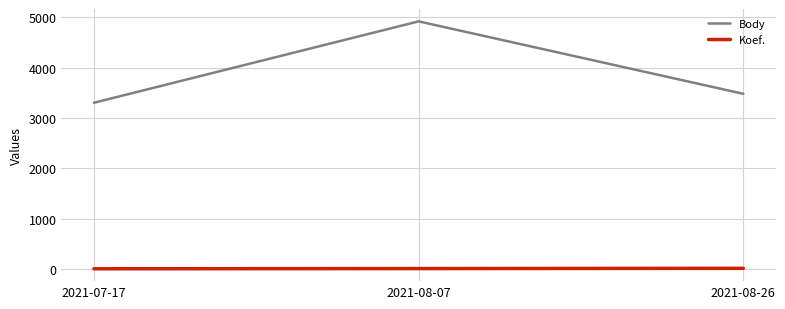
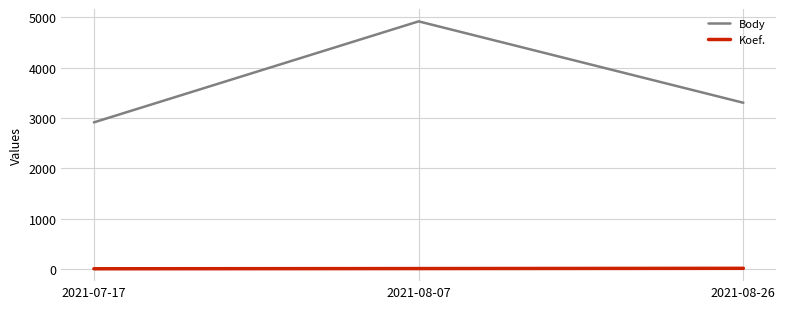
  {
    "Body": {
-     "2021-07-17": 3300,
+     "2021-07-17": 2900,
      "2021-08-07": 4900,
-     "2021-08-26": 3500
+     "2021-08-26": 3300
    },
    "Koef.": {
      "2021-07-17": 0,
      "2021-08-07": 0,
      "2021-08-26": 0
    }
  }
